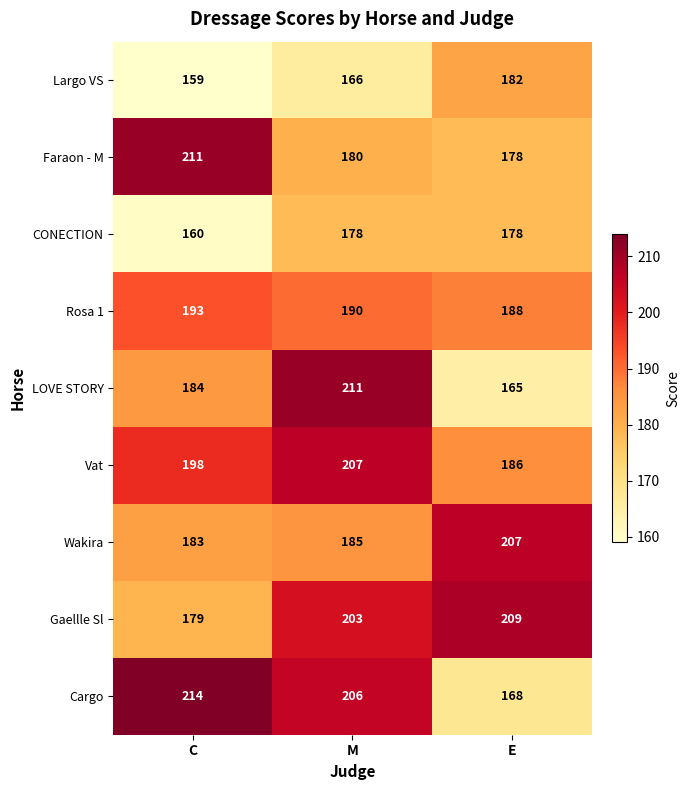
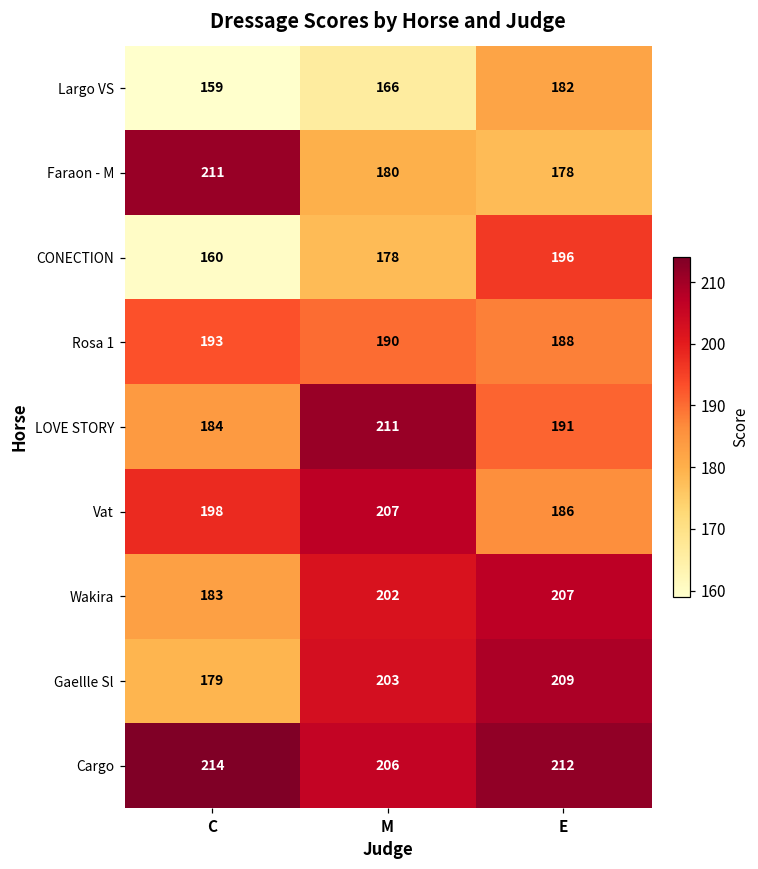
  {
    "Largo VS": {
      "C": 159,
      "M": 166,
      "E": 182
    },
    "Faraon - M": {
      "C": 211,
      "M": 180,
      "E": 178
    },
    "CONECTION": {
      "C": 160,
      "M": 178,
-     "E": 178
+     "E": 196
    },
    "Rosa 1": {
      "C": 193,
      "M": 190,
      "E": 188
    },
    "LOVE STORY": {
      "C": 184,
      "M": 211,
-     "E": 165
+     "E": 191
    },
    "Vat": {
      "C": 198,
      "M": 207,
      "E": 186
    },
    "Wakira": {
      "C": 183,
-     "M": 185,
+     "M": 202,
      "E": 207
    },
    "Gaellle Sl": {
      "C": 179,
      "M": 203,
      "E": 209
    },
    "Cargo": {
      "C": 214,
      "M": 206,
-     "E": 168
+     "E": 212
    }
  }
